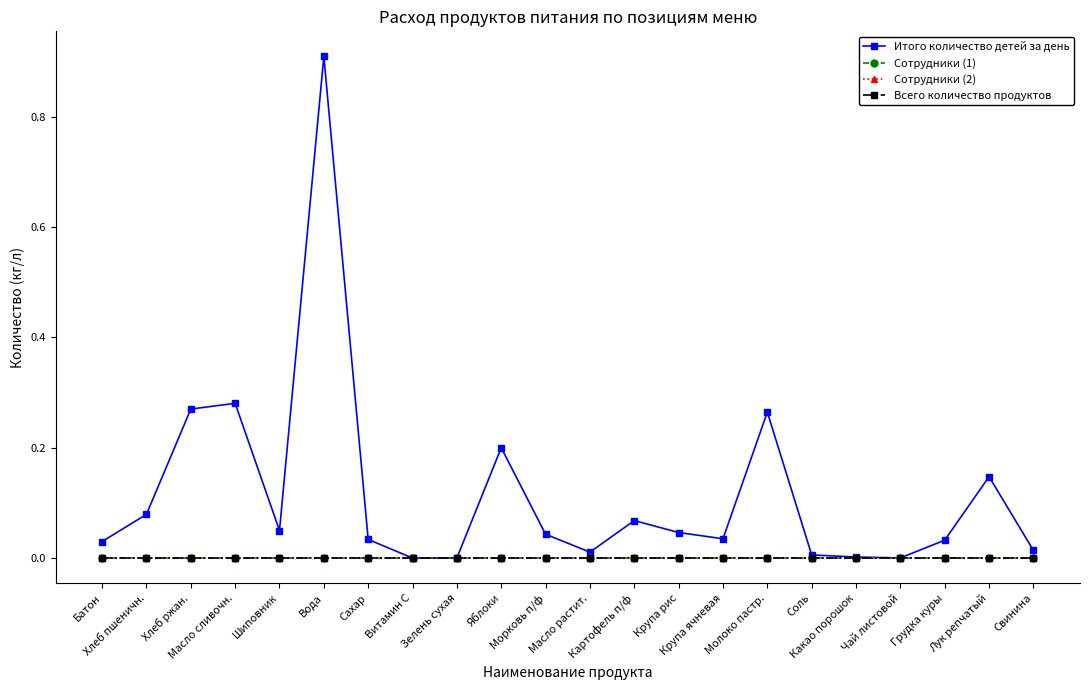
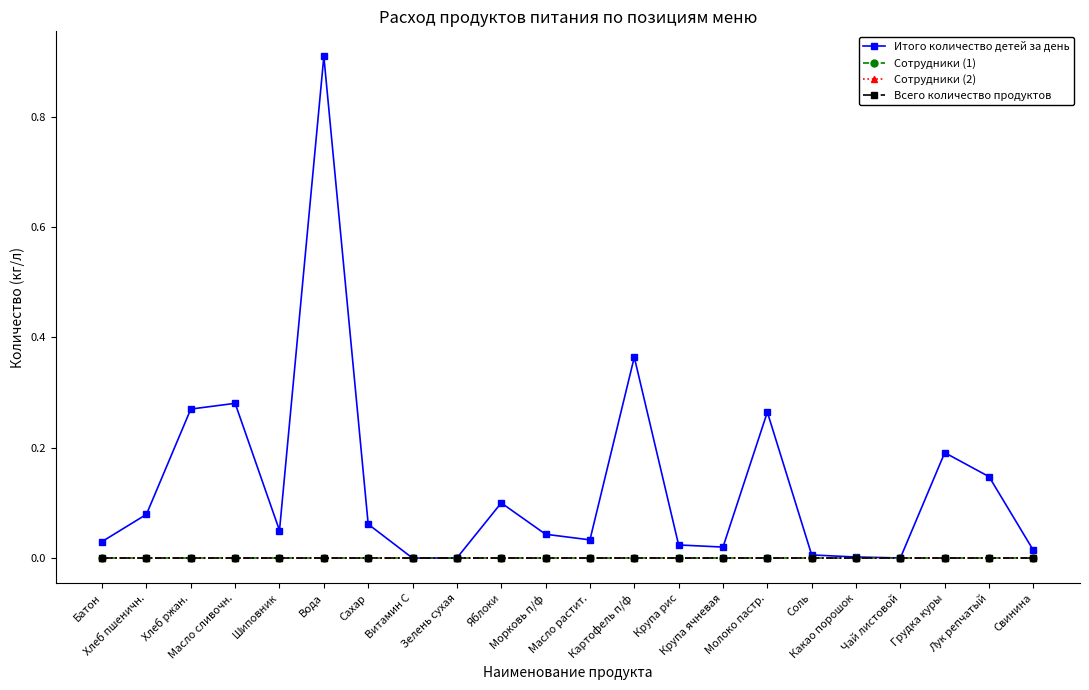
  {
    "Итого количество детей за день": {
      "Батон": 0.03,
      "Хлеб пшеничн.": 0.08,
      "Хлеб ржан.": 0.27,
      "Масло сливочн.": 0.28,
      "Шиповник": 0.05,
      "Вода": 0.91,
-     "Сахар": 0.03,
-     "Яблоки": 0.2,
+     "Сахар": 0.06,
+     "Яблоки": 0.1,
      "Морковь п/ф": 0.04,
-     "Масло растит.": 0.01,
-     "Картофель п/ф": 0.07,
-     "Крупа рис": 0.05,
-     "Крупа ячневая": 0.04,
+     "Масло растит.": 0.03,
+     "Картофель п/ф": 0.36,
+     "Крупа рис": 0.02,
+     "Крупа ячневая": 0.02,
      "Молоко пастр.": 0.26,
      "Соль": 0.01,
-     "Грудка куры": 0.03,
+     "Грудка куры": 0.19,
      "Лук репчатый": 0.15,
      "Свинина": 0.01
    },
    "Всего количество продуктов": {
      "Батон": 0.00,
      "Хлеб пшеничн.": 0.00,
      "Хлеб ржан.": 0.00,
      "Масло сливочн.": 0.00,
      "Шиповник": 0.00,
      "Вода": 0.00,
      "Сахар": 0.00,
      "Яблоки": 0.00,
      "Морковь п/ф": 0.00,
      "Масло растит.": 0.00,
      "Картофель п/ф": 0.00,
      "Крупа рис": 0.00,
      "Крупа ячневая": 0.00,
      "Молоко пастр.": 0.00,
      "Соль": 0.00,
      "Грудка куры": 0.00,
      "Лук репчатый": 0.00,
      "Свинина": 0.00
    }
  }
